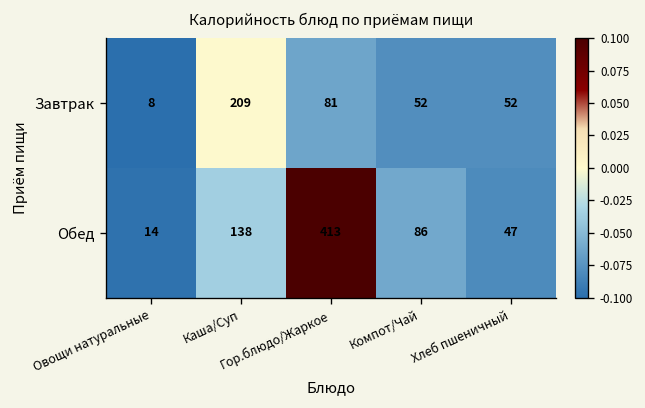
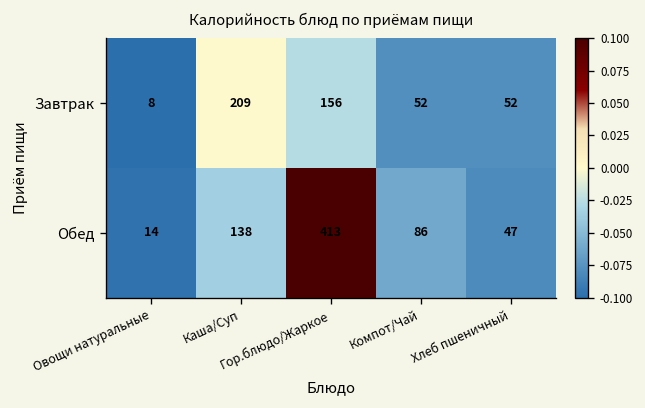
  {
    "Завтрак": {
      "Овощи натуральные": 8,
      "Каша/Суп": 209,
-     "Гор.блюдо/Жаркое": 81,
+     "Гор.блюдо/Жаркое": 156,
      "Компот/Чай": 52,
      "Хлеб пшеничный": 52
    },
    "Обед": {
      "Овощи натуральные": 14,
      "Каша/Суп": 138,
      "Гор.блюдо/Жаркое": 413,
      "Компот/Чай": 86,
      "Хлеб пшеничный": 47
    }
  }
